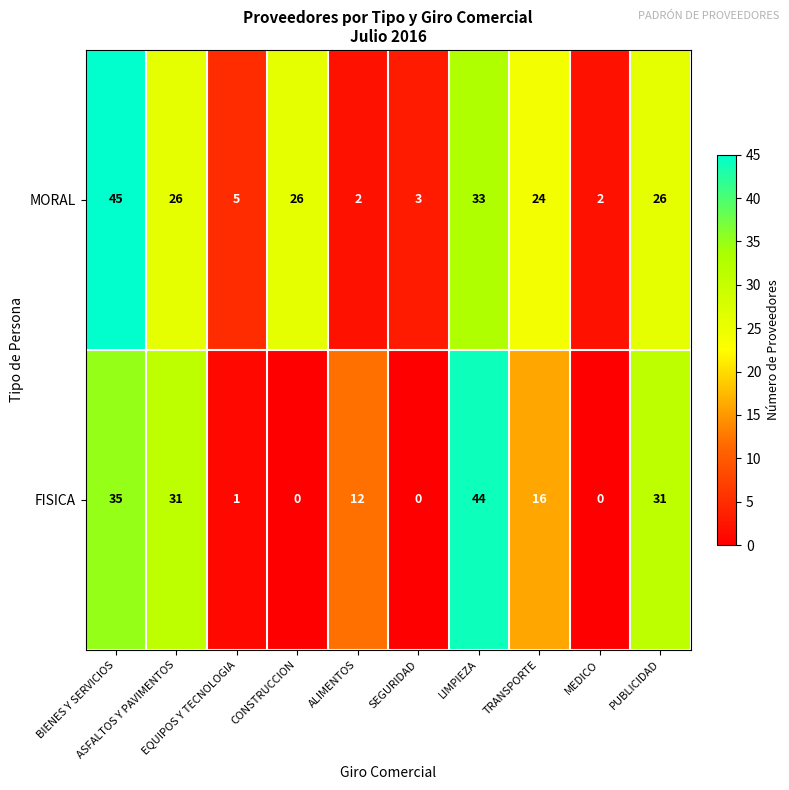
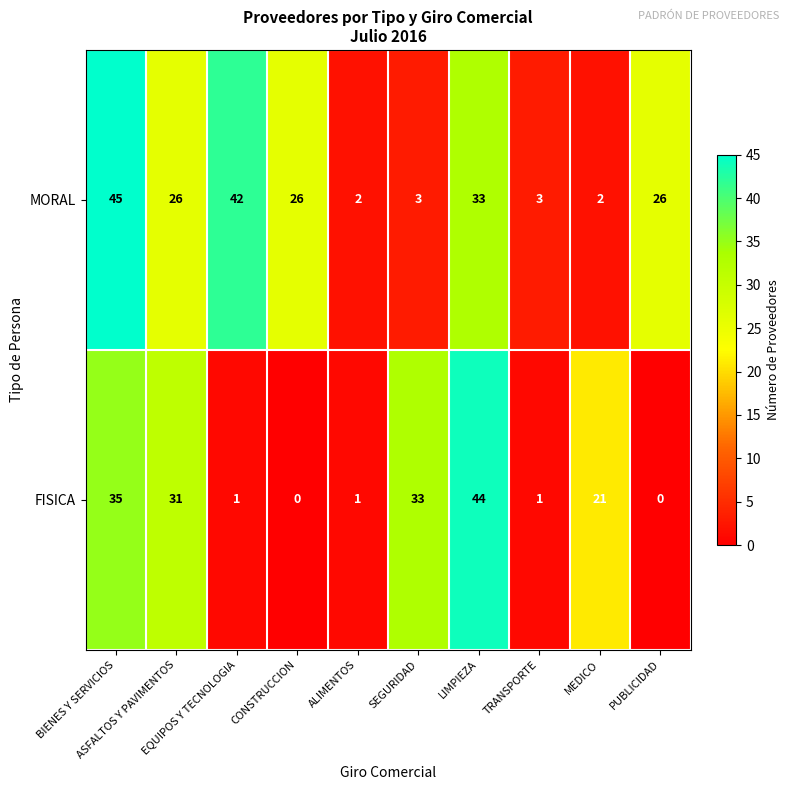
  {
    "MORAL": {
      "BIENES Y SERVICIOS": 45,
      "ASFALTOS Y PAVIMENTOS": 26,
-     "EQUIPOS Y TECNOLOGIA": 5,
+     "EQUIPOS Y TECNOLOGIA": 42,
      "CONSTRUCCION": 26,
      "ALIMENTOS": 2,
      "SEGURIDAD": 3,
      "LIMPIEZA": 33,
-     "TRANSPORTE": 24,
+     "TRANSPORTE": 3,
      "MEDICO": 2,
      "PUBLICIDAD": 26
    },
    "FISICA": {
      "BIENES Y SERVICIOS": 35,
      "ASFALTOS Y PAVIMENTOS": 31,
      "EQUIPOS Y TECNOLOGIA": 1,
      "CONSTRUCCION": 0,
-     "ALIMENTOS": 12,
-     "SEGURIDAD": 0,
+     "ALIMENTOS": 1,
+     "SEGURIDAD": 33,
      "LIMPIEZA": 44,
-     "TRANSPORTE": 16,
-     "MEDICO": 0,
-     "PUBLICIDAD": 31
+     "TRANSPORTE": 1,
+     "MEDICO": 21,
+     "PUBLICIDAD": 0
    }
  }
